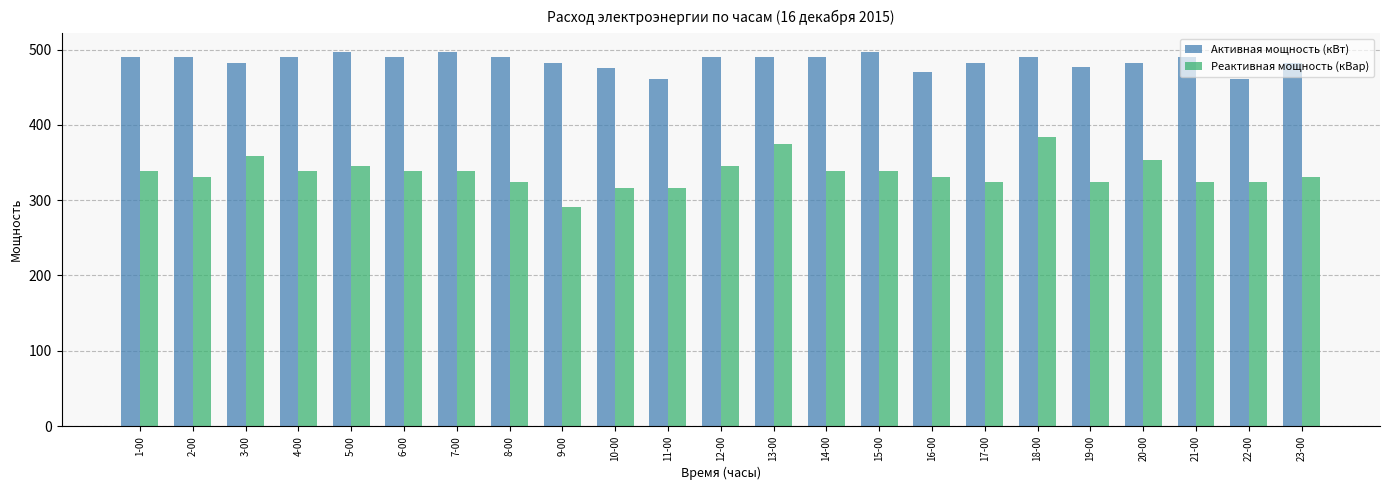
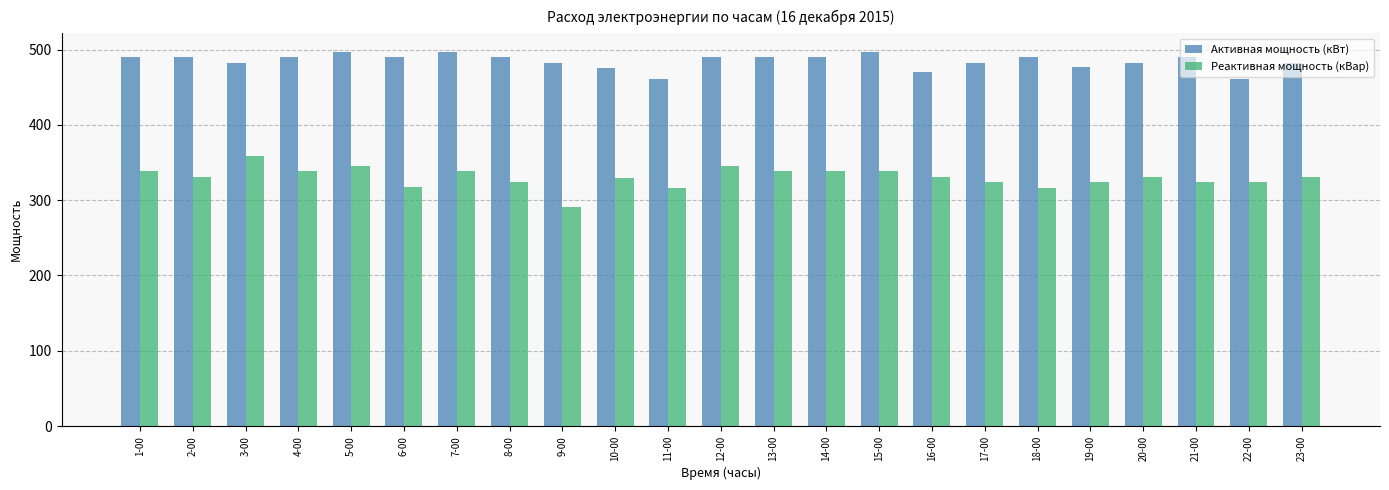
  {
    "Активная мощность (кВт)": {
      "1-00": 490,
      "2-00": 490,
      "3-00": 480,
      "4-00": 490,
      "5-00": 500,
      "6-00": 490,
      "7-00": 500,
      "8-00": 490,
      "9-00": 480,
      "10-00": 480,
      "11-00": 460,
      "12-00": 490,
      "13-00": 490,
      "14-00": 490,
      "15-00": 500,
      "16-00": 470,
      "17-00": 480,
      "18-00": 490,
      "19-00": 480,
      "20-00": 480,
      "22-00": 460
    },
    "Реактивная мощность (кВар)": {
      "1-00": 340,
      "2-00": 330,
      "3-00": 360,
      "4-00": 340,
      "5-00": 350,
-     "6-00": 340,
+     "6-00": 320,
      "7-00": 340,
      "8-00": 320,
      "9-00": 290,
-     "10-00": 320,
+     "10-00": 330,
      "11-00": 320,
      "12-00": 350,
-     "13-00": 370,
+     "13-00": 340,
      "14-00": 340,
      "15-00": 340,
      "16-00": 330,
      "17-00": 320,
-     "18-00": 380,
+     "18-00": 320,
      "19-00": 320,
-     "20-00": 350,
+     "20-00": 330,
      "21-00": 320,
      "22-00": 320,
      "23-00": 330
    }
  }
